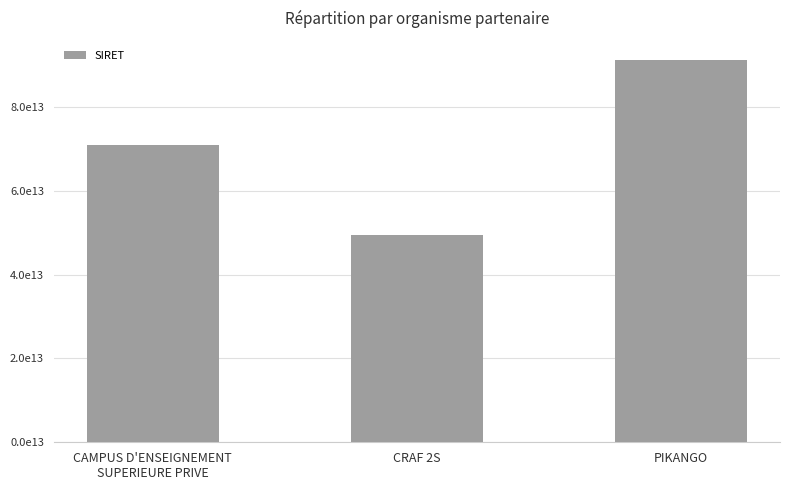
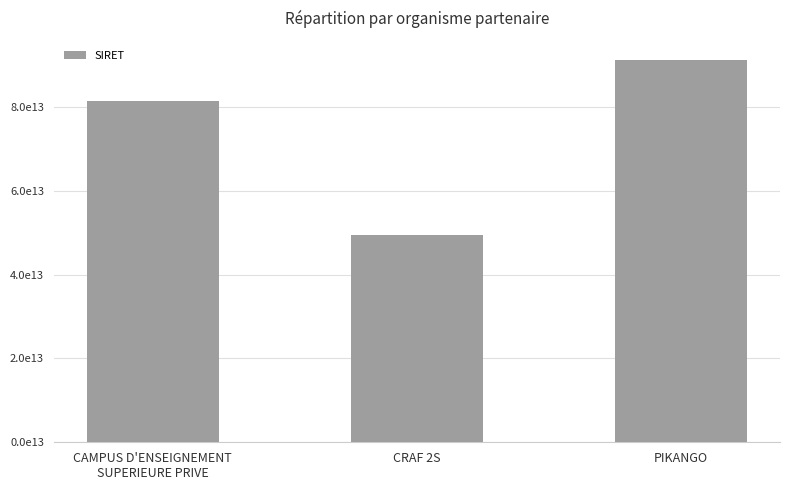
  {
-   "CAMPUS D'ENSEIGNEMENT SUPERIEURE PRIVE": 71000000000000,
+   "CAMPUS D'ENSEIGNEMENT SUPERIEURE PRIVE": 81000000000000,
    "CRAF 2S": 50000000000000,
    "PIKANGO": 91000000000000
  }
